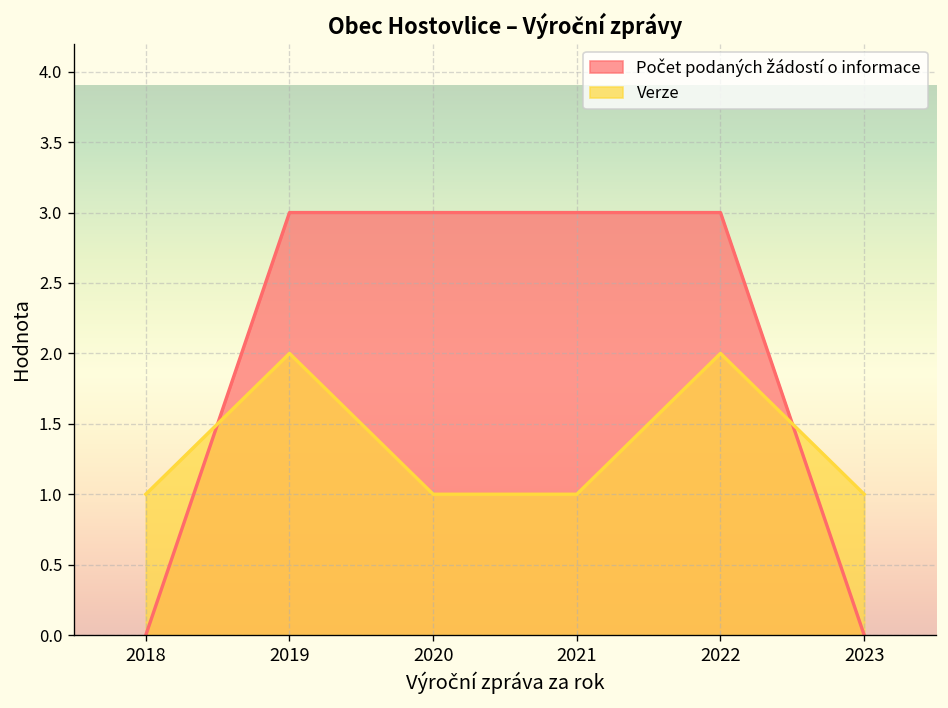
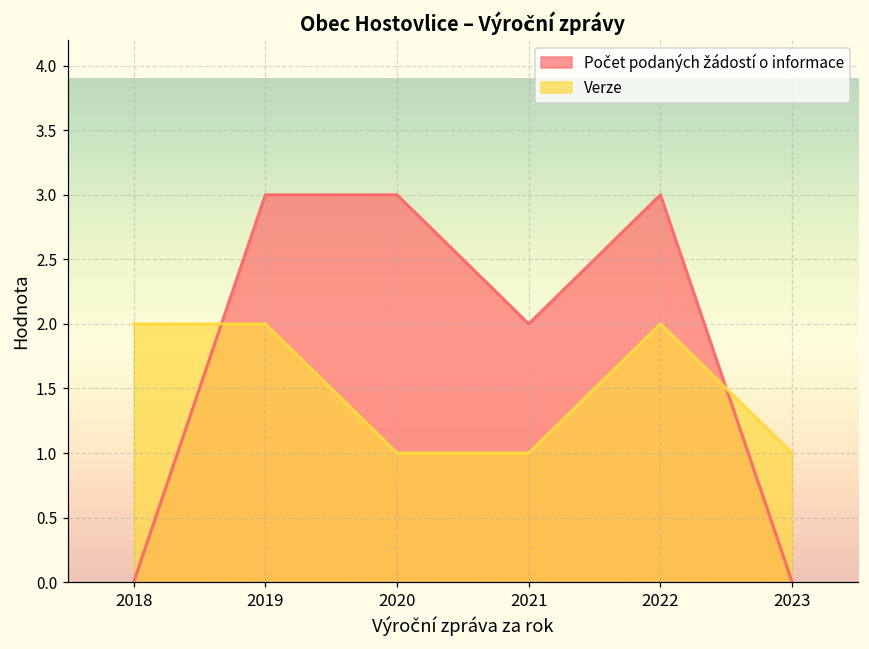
  {
    "Počet podaných žádostí o informace": {
      "2018": 0,
      "2019": 3,
      "2020": 3,
-     "2021": 3,
+     "2021": 2,
      "2022": 3,
      "2023": 0
    },
    "Verze": {
-     "2018": 1,
+     "2018": 2,
      "2019": 2,
      "2020": 1,
      "2021": 1,
      "2022": 2,
      "2023": 1
    }
  }
